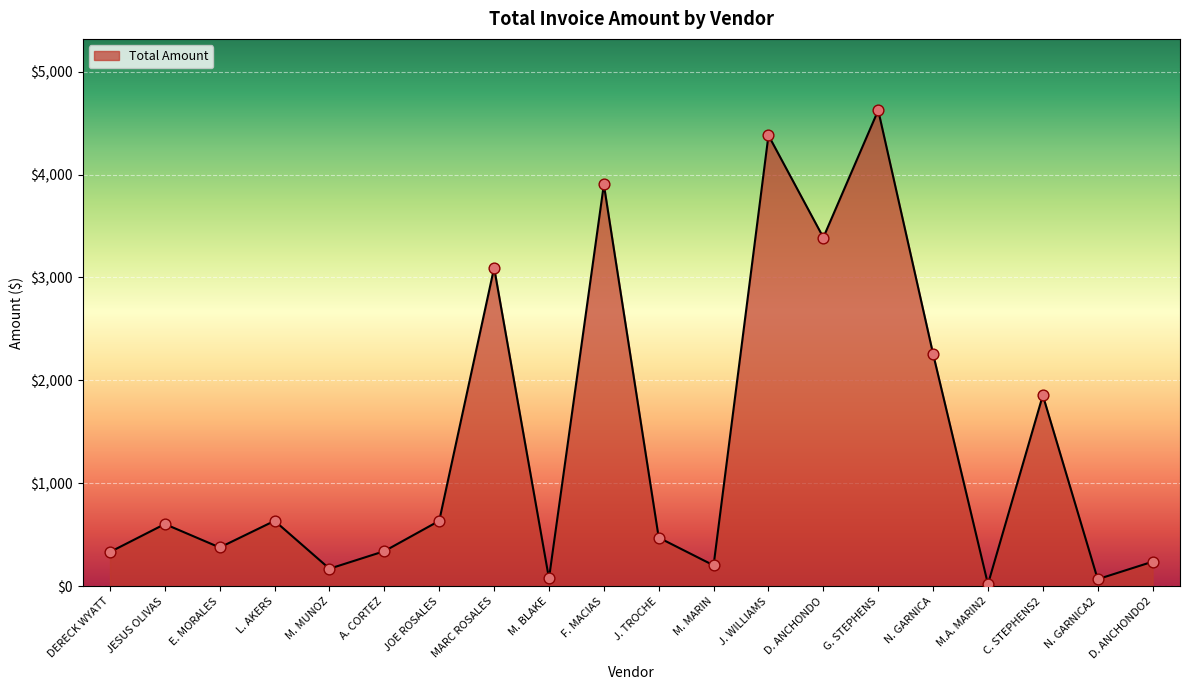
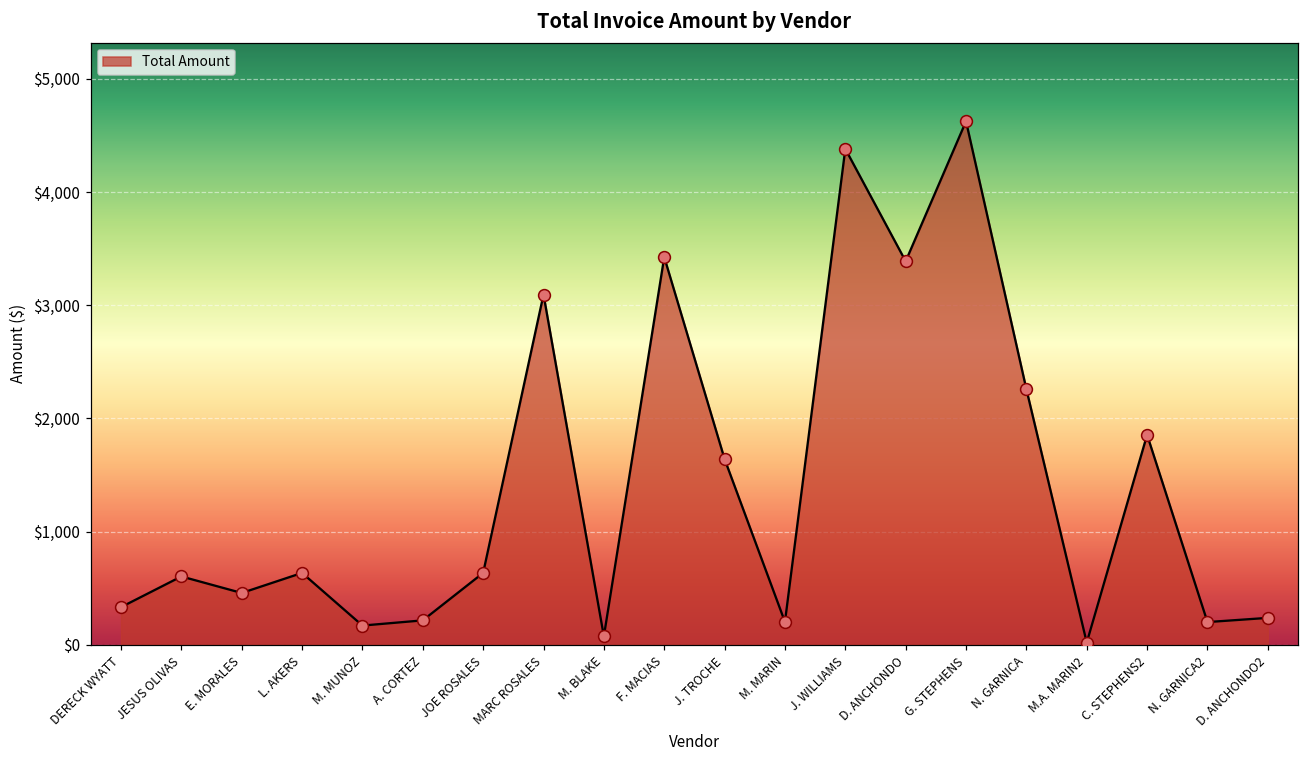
  {
    "DERECK WYATT": "$330",
    "JESUS OLIVAS": "$600",
-   "E. MORALES": "$380",
+   "E. MORALES": "$460",
    "L. AKERS": "$640",
    "M. MUNOZ": "$170",
-   "A. CORTEZ": "$340",
+   "A. CORTEZ": "$220",
    "JOE ROSALES": "$640",
    "MARC ROSALES": "$3,090",
    "M. BLAKE": "$80",
-   "F. MACIAS": "$3,900",
-   "J. TROCHE": "$470",
+   "F. MACIAS": "$3,430",
+   "J. TROCHE": "$1,640",
    "M. MARIN": "$200",
    "J. WILLIAMS": "$4,380",
    "D. ANCHONDO": "$3,390",
    "G. STEPHENS": "$4,630",
    "N. GARNICA": "$2,260",
    "M.A. MARIN2": "$20",
    "C. STEPHENS2": "$1,860",
-   "N. GARNICA2": "$70",
+   "N. GARNICA2": "$200",
    "D. ANCHONDO2": "$240"
  }
